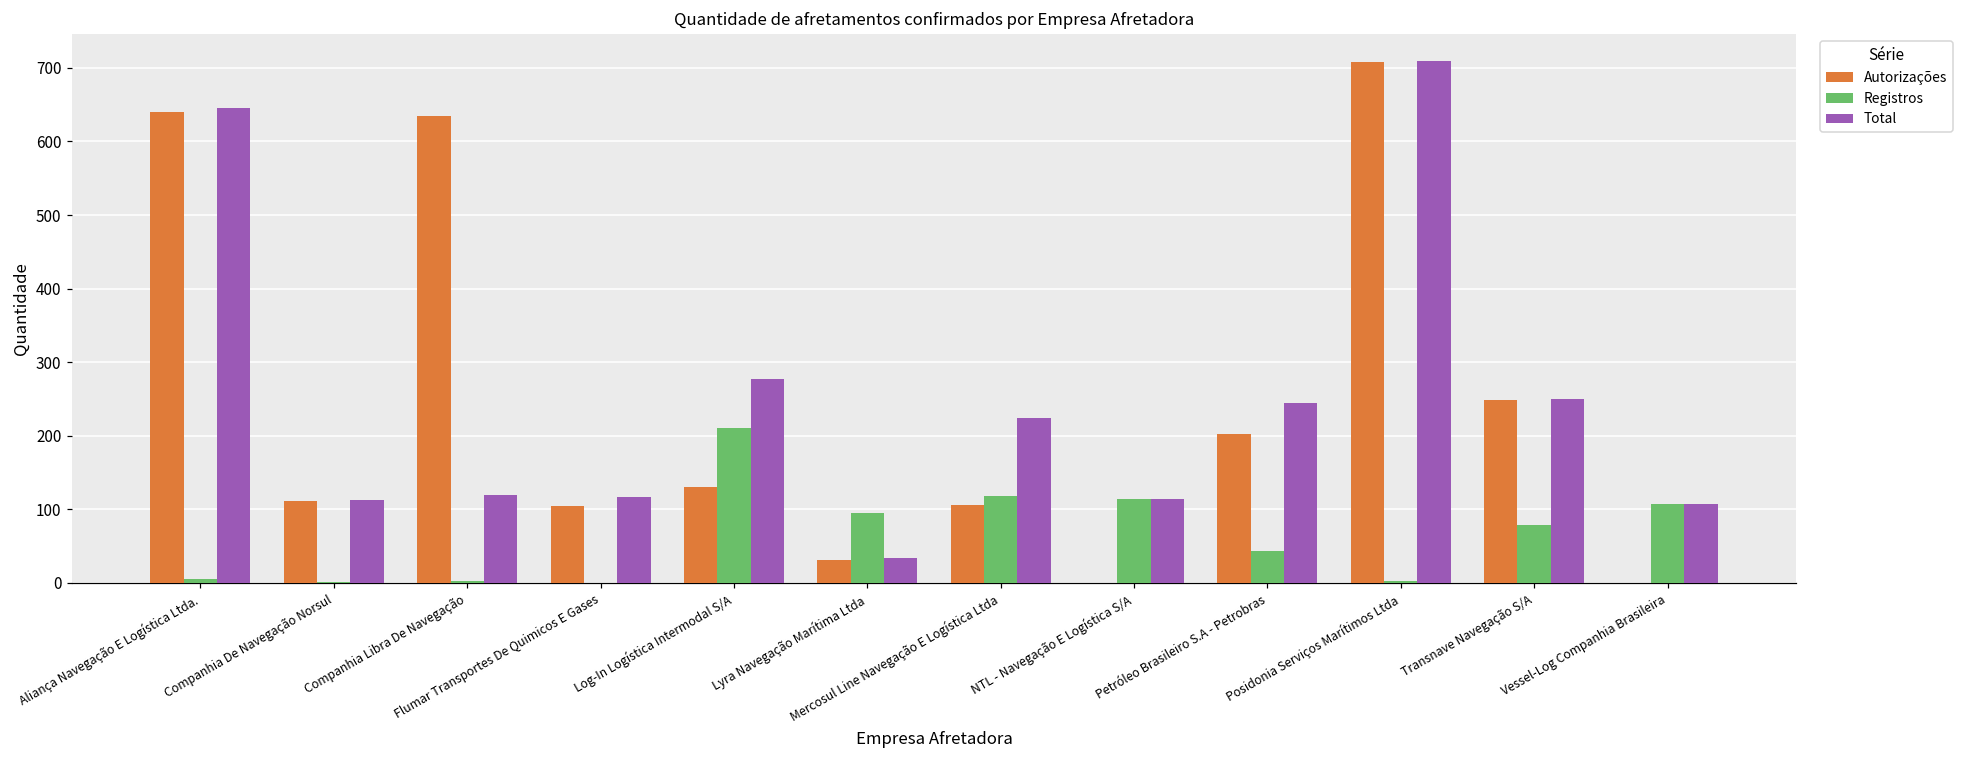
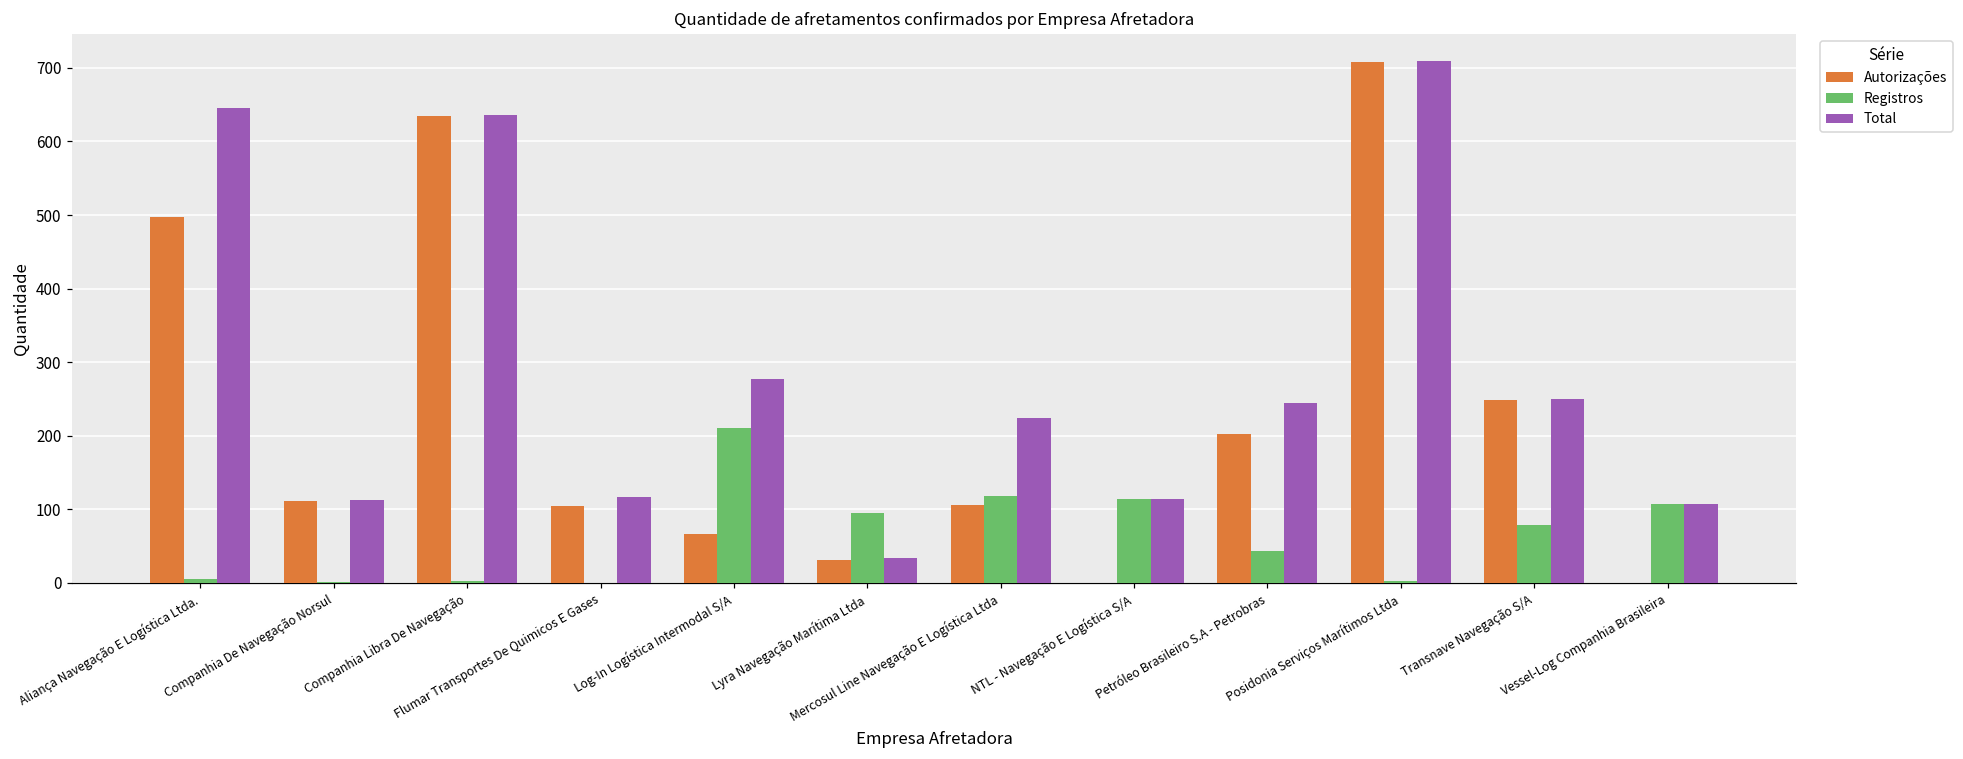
  {
    "Autorizações": {
-     "Aliança Navegação E Logística Ltda.": 640,
+     "Aliança Navegação E Logística Ltda.": 500,
      "Companhia De Navegação Norsul": 110,
      "Companhia Libra De Navegação": 630,
      "Flumar Transportes De Quimicos E Gases": 100,
-     "Log-In Logística Intermodal S/A": 130,
+     "Log-In Logística Intermodal S/A": 70,
      "Lyra Navegação Marítima Ltda": 30,
      "Mercosul Line Navegação E Logística Ltda": 110,
      "NTL - Navegação E Logística S/A": 0,
      "Petróleo Brasileiro S.A - Petrobras": 200,
      "Posidonia Serviços Marítimos Ltda": 710,
      "Transnave Navegação S/A": 250,
      "Vessel-Log Companhia Brasileira": 0
    },
    "Registros": {
      "Aliança Navegação E Logística Ltda.": 10,
      "Flumar Transportes De Quimicos E Gases": 0,
      "Log-In Logística Intermodal S/A": 210,
      "Lyra Navegação Marítima Ltda": 100,
      "Mercosul Line Navegação E Logística Ltda": 120,
      "NTL - Navegação E Logística S/A": 110,
      "Petróleo Brasileiro S.A - Petrobras": 40,
      "Transnave Navegação S/A": 80,
      "Vessel-Log Companhia Brasileira": 110
    },
    "Total": {
      "Aliança Navegação E Logística Ltda.": 650,
      "Companhia De Navegação Norsul": 110,
-     "Companhia Libra De Navegação": 120,
+     "Companhia Libra De Navegação": 640,
      "Flumar Transportes De Quimicos E Gases": 120,
      "Log-In Logística Intermodal S/A": 280,
      "Lyra Navegação Marítima Ltda": 30,
      "Mercosul Line Navegação E Logística Ltda": 220,
      "NTL - Navegação E Logística S/A": 110,
      "Petróleo Brasileiro S.A - Petrobras": 250,
      "Posidonia Serviços Marítimos Ltda": 710,
      "Transnave Navegação S/A": 250,
      "Vessel-Log Companhia Brasileira": 110
    }
  }
